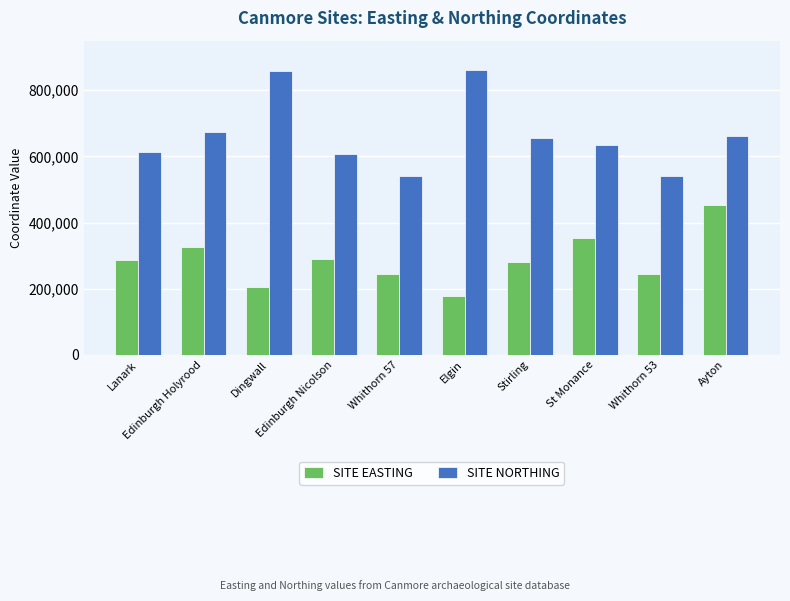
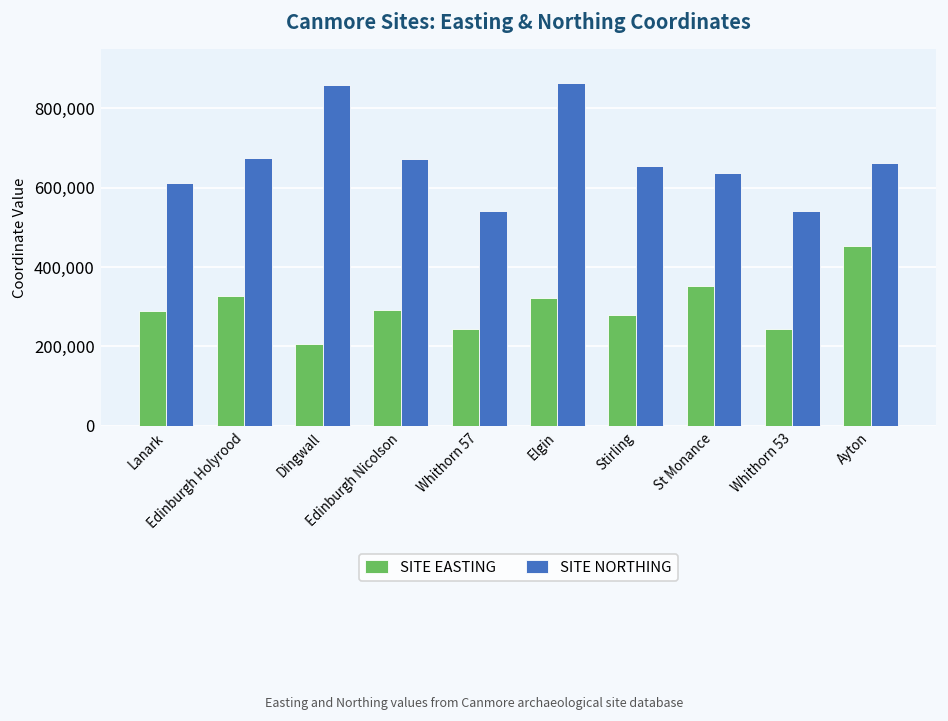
  {
    "SITE EASTING": {
      "Lanark": "290,000",
      "Edinburgh Holyrood": "330,000",
      "Dingwall": "200,000",
      "Edinburgh Nicolson": "290,000",
      "Whithorn 57": "240,000",
-     "Elgin": "180,000",
+     "Elgin": "320,000",
      "Stirling": "280,000",
      "St Monance": "350,000",
      "Whithorn 53": "240,000",
      "Ayton": "450,000"
    },
    "SITE NORTHING": {
      "Lanark": "610,000",
      "Edinburgh Holyrood": "670,000",
      "Dingwall": "860,000",
-     "Edinburgh Nicolson": "610,000",
+     "Edinburgh Nicolson": "670,000",
      "Whithorn 57": "540,000",
      "Elgin": "860,000",
      "Stirling": "660,000",
      "St Monance": "640,000",
      "Whithorn 53": "540,000",
      "Ayton": "660,000"
    }
  }
